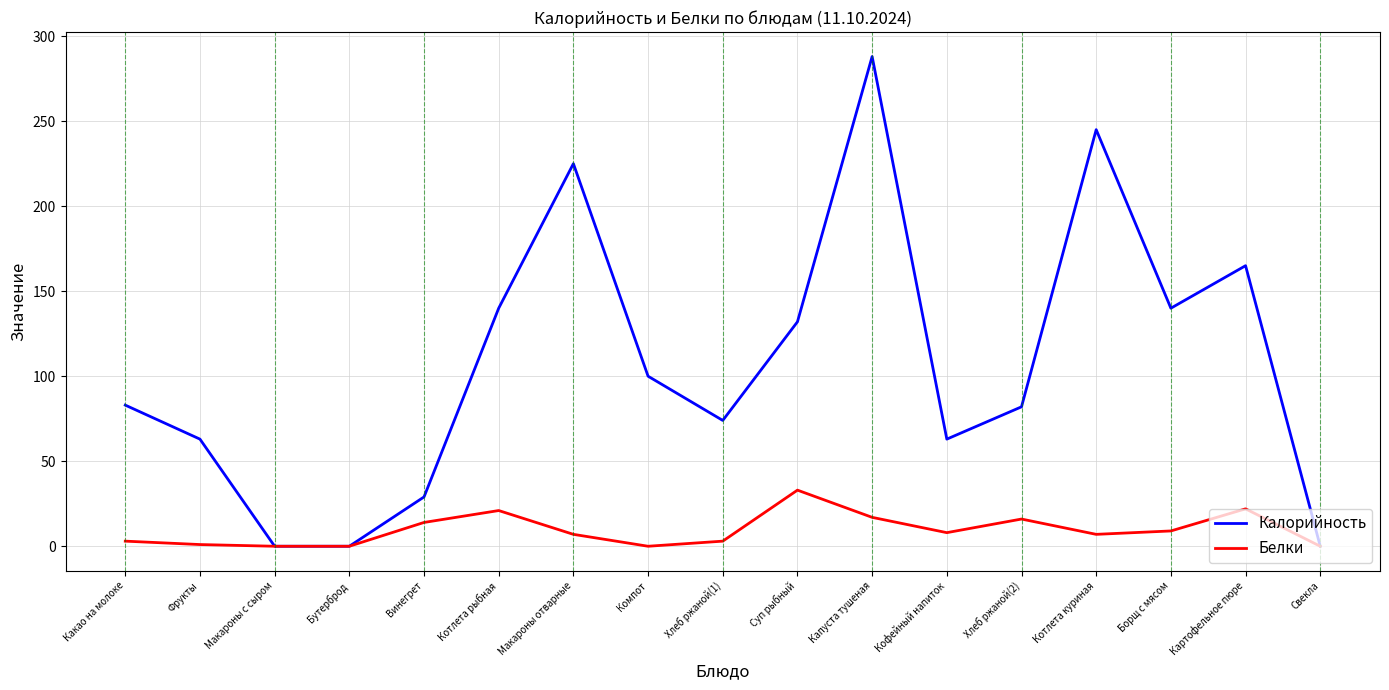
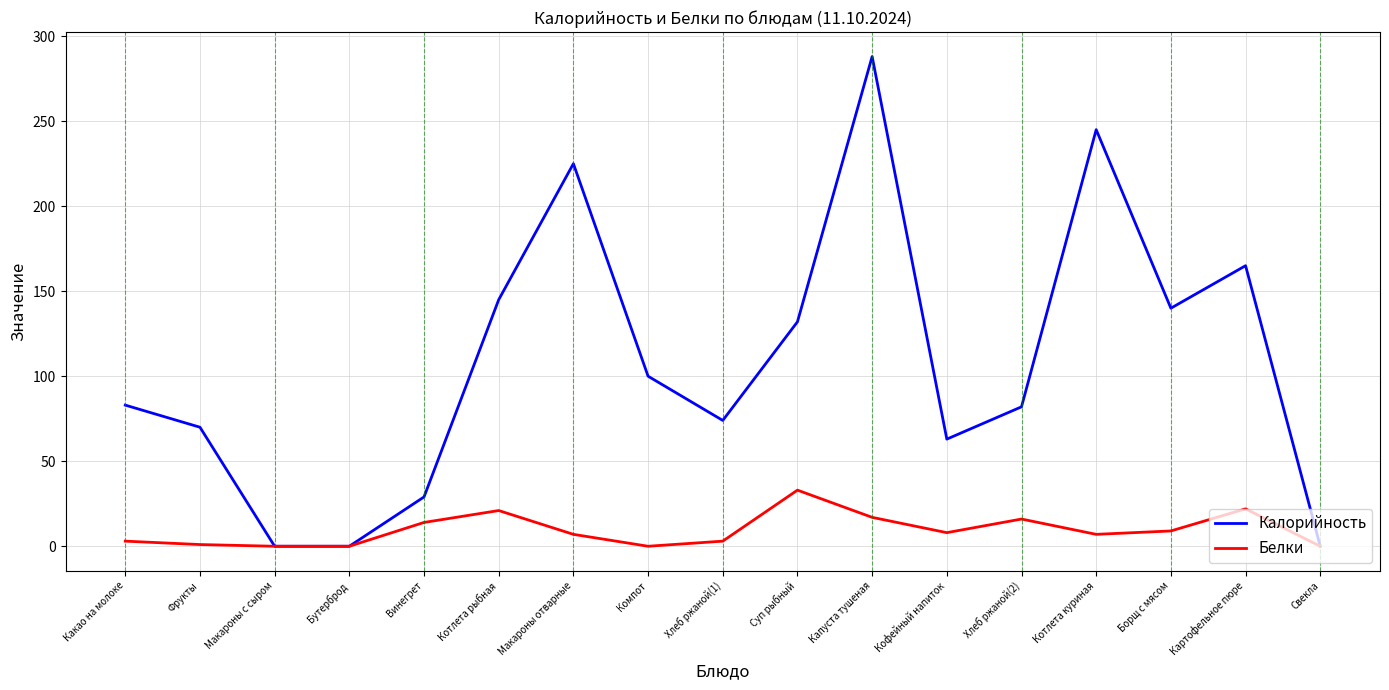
  {
    "Калорийность": {
      "Какао на молоке": 83,
-     "Фрукты": 63,
+     "Фрукты": 70,
      "Винегрет": 29,
-     "Котлета рыбная": 140,
+     "Котлета рыбная": 145,
      "Макароны отварные": 225,
      "Компот": 100,
      "Хлеб ржаной(1)": 74,
      "Суп рыбный": 132,
      "Капуста тушеная": 288,
      "Кофейный напиток": 63,
      "Хлеб ржаной(2)": 82,
      "Котлета куриная": 245,
      "Борщ с мясом": 140,
      "Картофельное пюре": 165
    },
    "Белки": {
      "Какао на молоке": 3,
      "Фрукты": 1,
      "Винегрет": 14,
      "Котлета рыбная": 21,
      "Макароны отварные": 7,
      "Компот": 0,
      "Хлеб ржаной(1)": 3,
      "Суп рыбный": 33,
      "Капуста тушеная": 17,
      "Кофейный напиток": 8,
      "Хлеб ржаной(2)": 16,
      "Котлета куриная": 7,
      "Борщ с мясом": 9,
      "Картофельное пюре": 22
    }
  }
